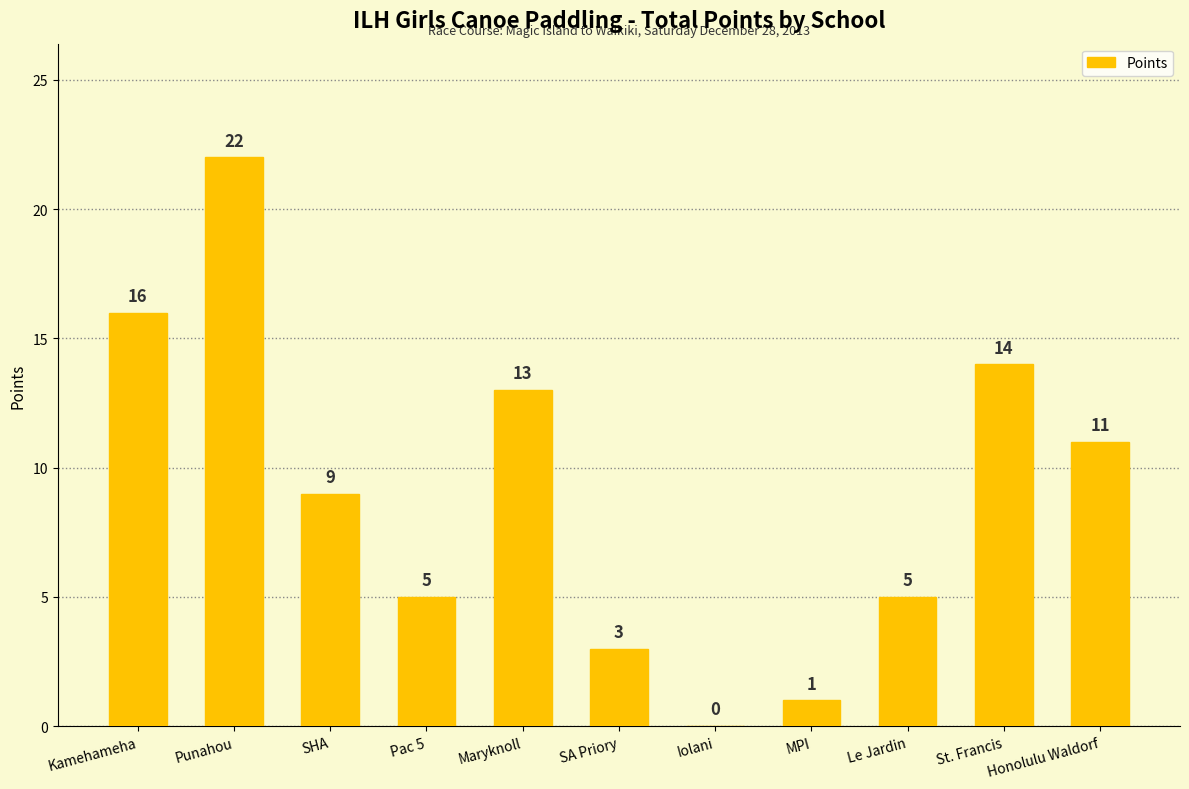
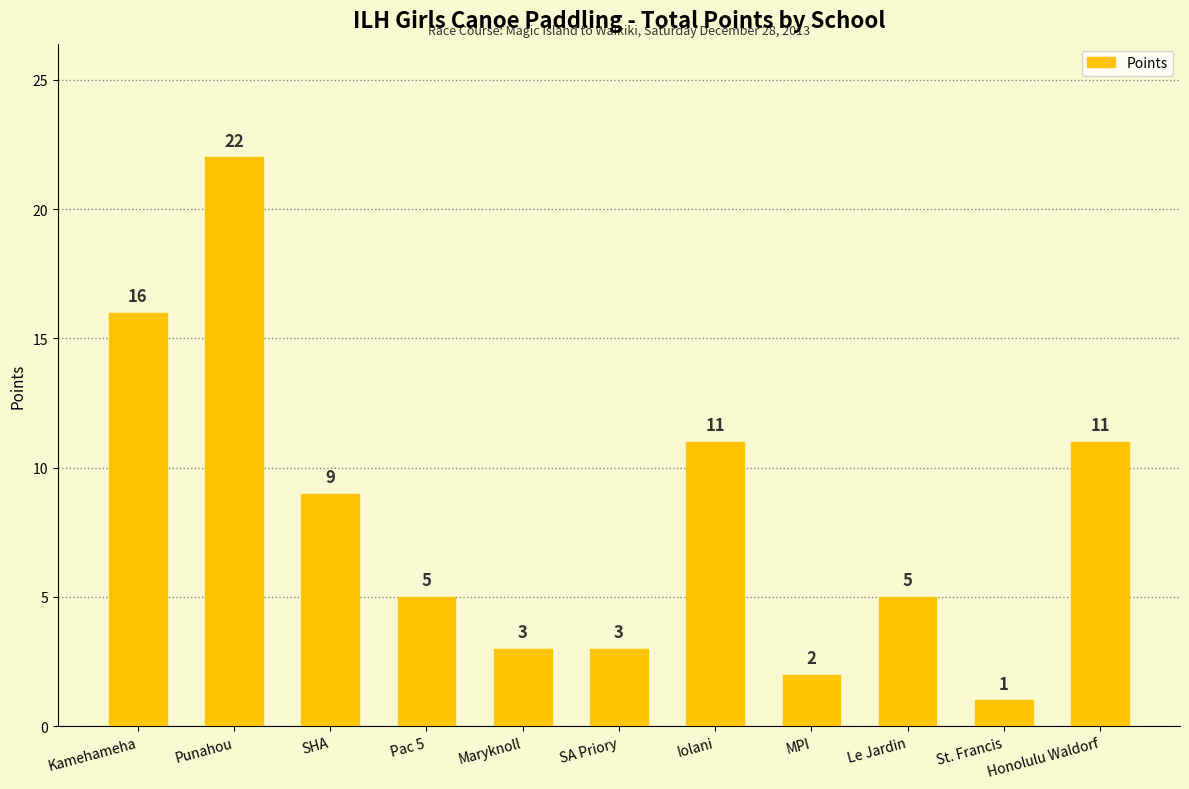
  {
    "Kamehameha": 16,
    "Punahou": 22,
    "SHA": 9,
    "Pac 5": 5,
-   "Maryknoll": 13,
+   "Maryknoll": 3,
    "SA Priory": 3,
-   "Iolani": 0,
-   "MPI": 1,
+   "Iolani": 11,
+   "MPI": 2,
    "Le Jardin": 5,
-   "St. Francis": 14,
+   "St. Francis": 1,
    "Honolulu Waldorf": 11
  }
